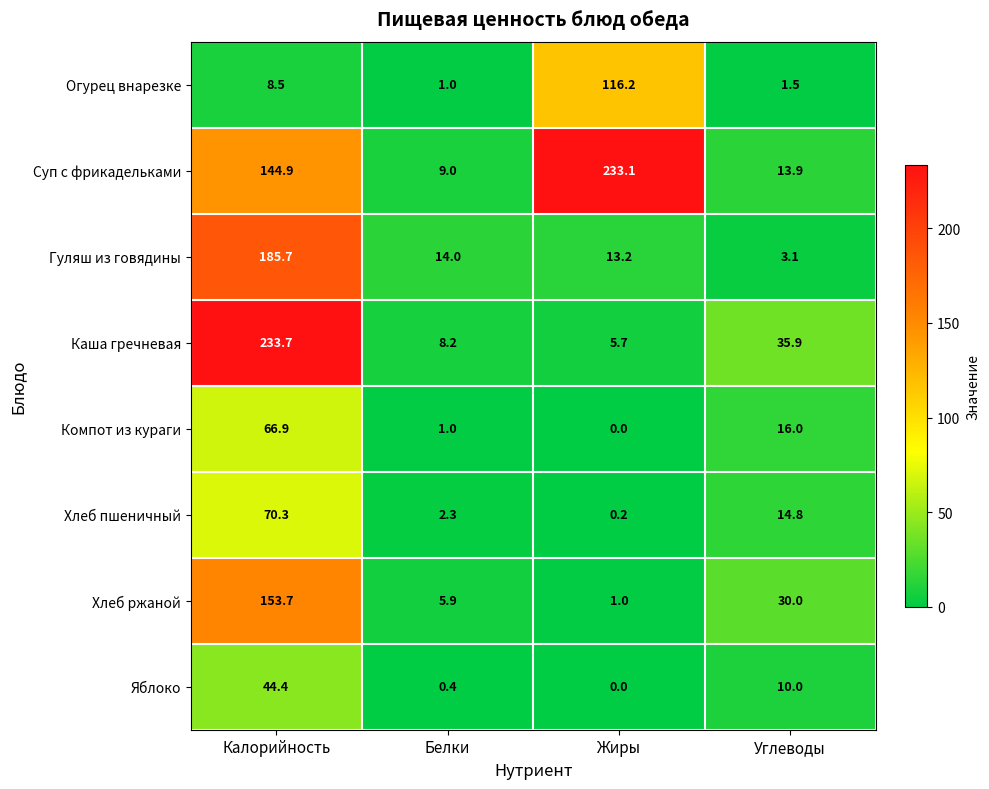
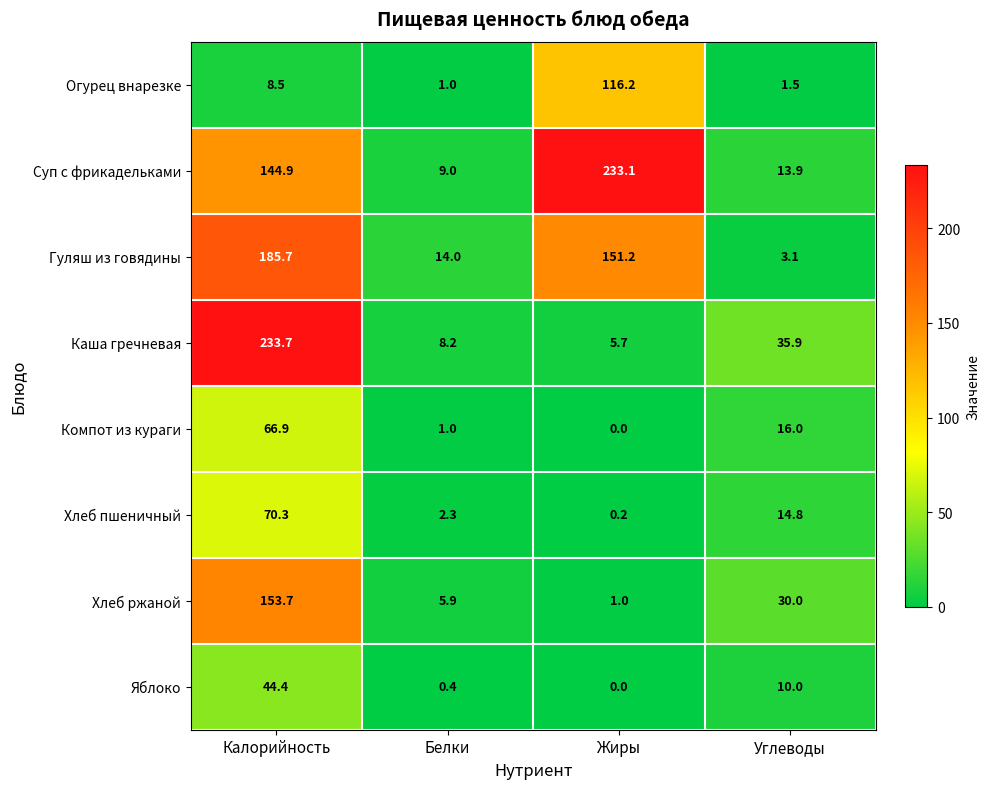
  {
    "Огурец внарезке": {
      "Калорийность": 8.5,
      "Белки": 1.0,
      "Жиры": 116.2,
      "Углеводы": 1.5
    },
    "Суп с фрикадельками": {
      "Калорийность": 144.9,
      "Белки": 9.0,
      "Жиры": 233.1,
      "Углеводы": 13.9
    },
    "Гуляш из говядины": {
      "Калорийность": 185.7,
      "Белки": 14.0,
-     "Жиры": 13.2,
+     "Жиры": 151.2,
      "Углеводы": 3.1
    },
    "Каша гречневая": {
      "Калорийность": 233.7,
      "Белки": 8.2,
      "Жиры": 5.7,
      "Углеводы": 35.9
    },
    "Компот из кураги": {
      "Калорийность": 66.9,
      "Белки": 1.0,
      "Жиры": 0.0,
      "Углеводы": 16.0
    },
    "Хлеб пшеничный": {
      "Калорийность": 70.3,
      "Белки": 2.3,
      "Жиры": 0.2,
      "Углеводы": 14.8
    },
    "Хлеб ржаной": {
      "Калорийность": 153.7,
      "Белки": 5.9,
      "Жиры": 1.0,
      "Углеводы": 30.0
    },
    "Яблоко": {
      "Калорийность": 44.4,
      "Белки": 0.4,
      "Жиры": 0.0,
      "Углеводы": 10.0
    }
  }
